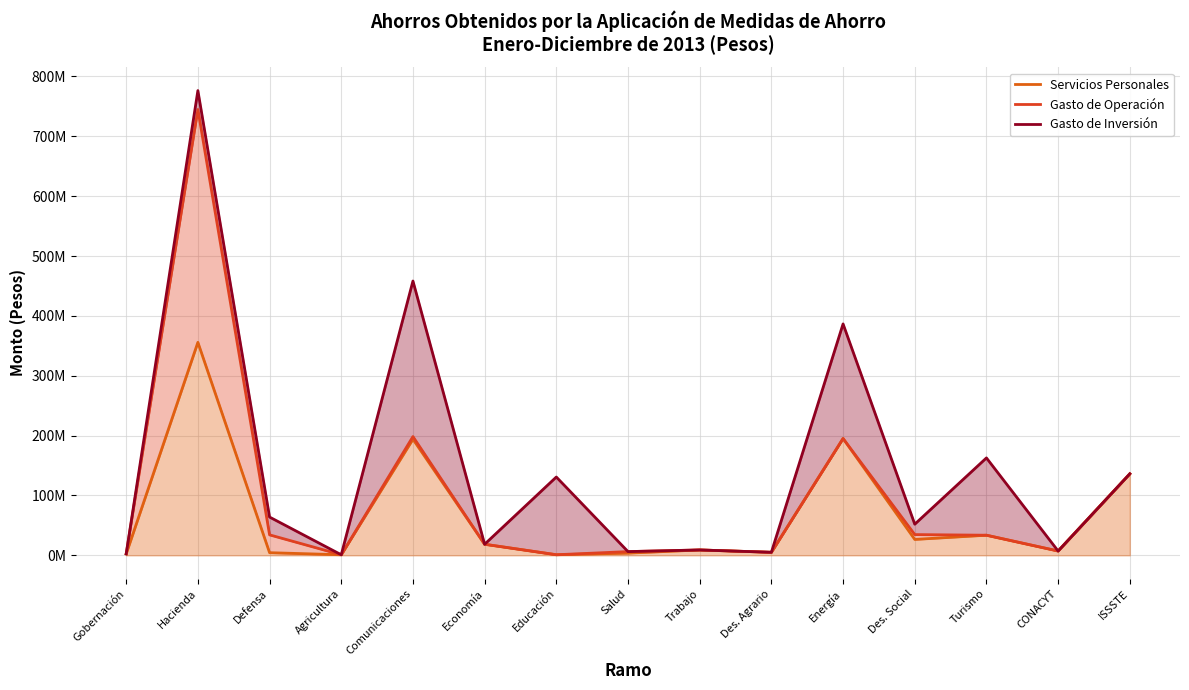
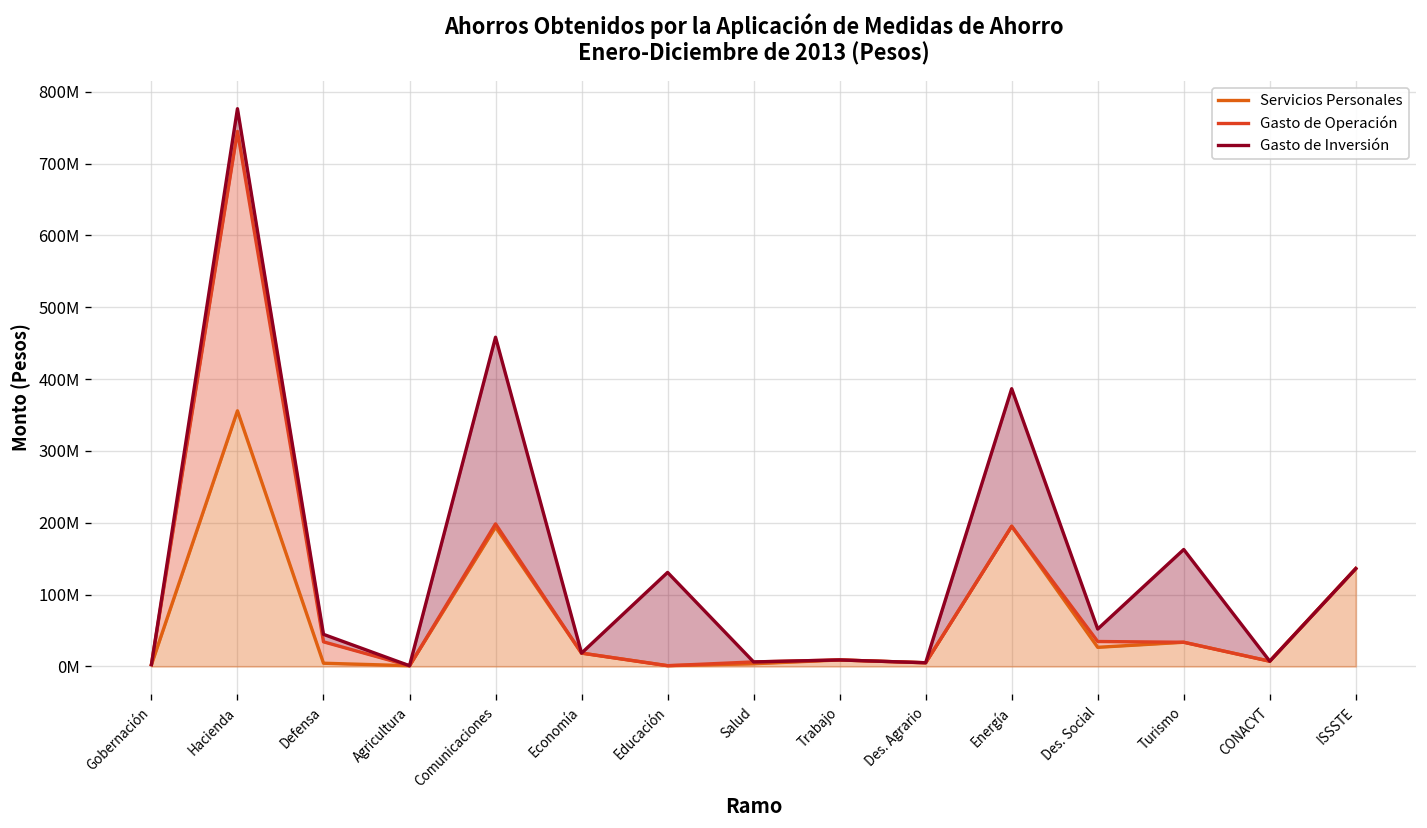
  {
    "Gasto de Inversión": {
      "Hacienda": 30000000,
-     "Defensa": 30000000,
+     "Defensa": 10000000,
      "Comunicaciones": 260000000,
      "Educación": 130000000,
      "Energía": 190000000,
      "Des. Social": 20000000,
      "Turismo": 130000000
    }
  }
